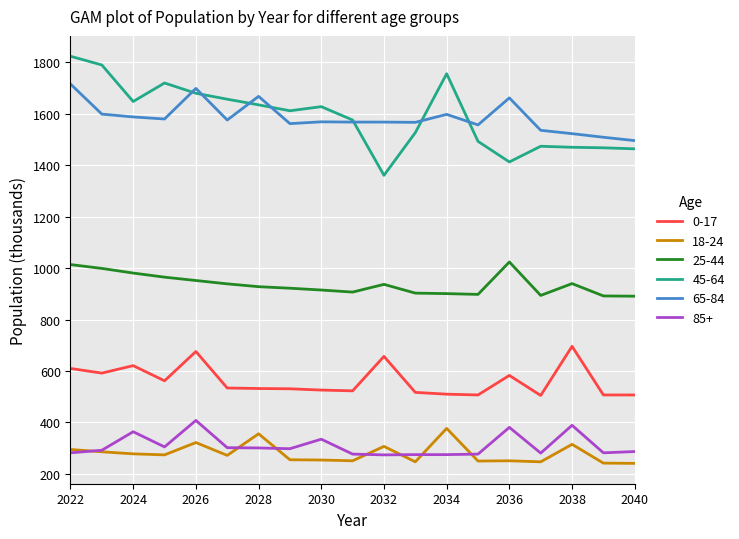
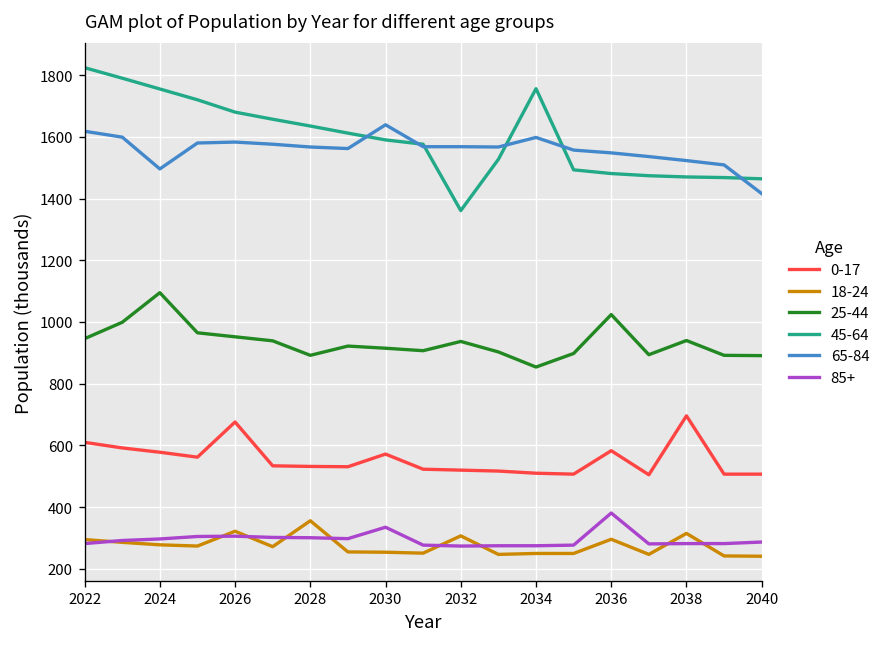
  {
    "0-17": {
      "2022": 610,
-     "2024": 620,
+     "2024": 580,
      "2026": 680,
      "2028": 530,
-     "2030": 530,
-     "2032": 660,
+     "2030": 570,
+     "2032": 520,
      "2034": 510,
      "2036": 580,
      "2038": 700,
      "2040": 510
    },
    "18-24": {
      "2022": 300,
      "2024": 280,
      "2026": 320,
      "2028": 360,
      "2030": 250,
      "2032": 310,
-     "2034": 380,
-     "2036": 250,
+     "2034": 250,
+     "2036": 300,
      "2038": 320,
      "2040": 240
    },
    "25-44": {
-     "2022": 1010,
-     "2024": 980,
+     "2022": 950,
+     "2024": 1100,
      "2026": 950,
-     "2028": 930,
+     "2028": 890,
      "2030": 920,
      "2032": 940,
-     "2034": 900,
+     "2034": 850,
      "2036": 1020,
      "2038": 940,
      "2040": 890
    },
    "45-64": {
      "2022": 1820,
-     "2024": 1650,
+     "2024": 1760,
      "2026": 1680,
      "2028": 1640,
-     "2030": 1630,
+     "2030": 1590,
      "2032": 1360,
      "2034": 1760,
-     "2036": 1410,
+     "2036": 1480,
      "2038": 1470,
      "2040": 1460
    },
    "65-84": {
-     "2022": 1720,
-     "2024": 1590,
-     "2026": 1700,
-     "2028": 1670,
-     "2030": 1570,
+     "2022": 1620,
+     "2024": 1500,
+     "2026": 1580,
+     "2028": 1570,
+     "2030": 1640,
      "2032": 1570,
      "2034": 1600,
-     "2036": 1660,
+     "2036": 1550,
      "2038": 1520,
-     "2040": 1500
+     "2040": 1420
    },
    "85+": {
      "2022": 280,
-     "2024": 360,
-     "2026": 410,
+     "2024": 300,
+     "2026": 310,
      "2028": 300,
      "2030": 340,
      "2032": 270,
      "2034": 280,
      "2036": 380,
-     "2038": 390,
+     "2038": 280,
      "2040": 290
    }
  }
